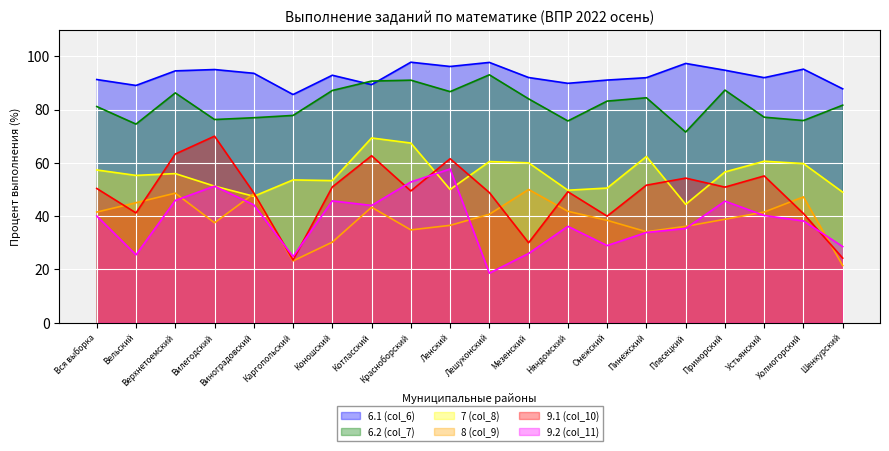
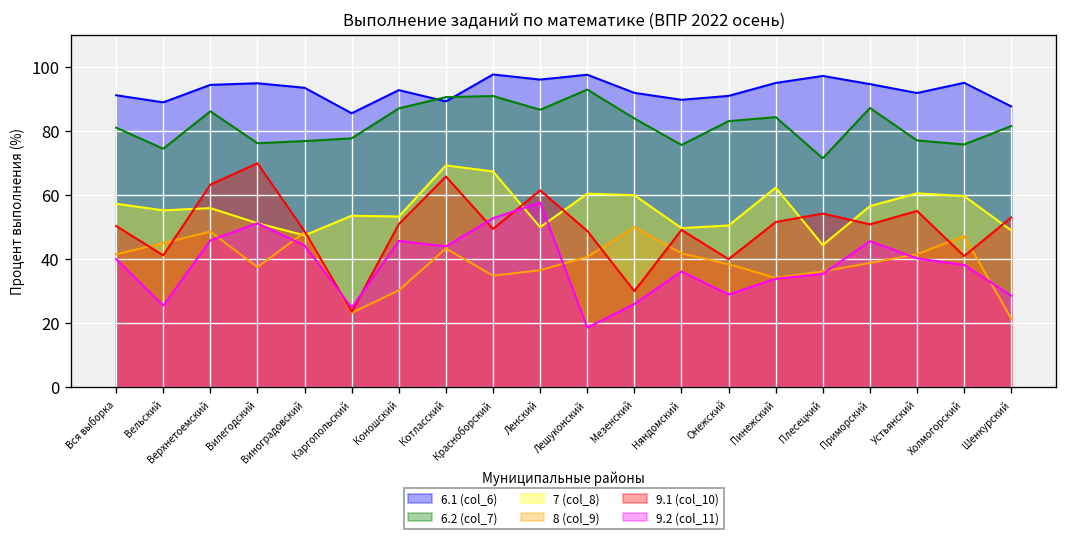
  {
    "6.1 (col_6)": {
      "Вся выборка": 91,
      "Вельский": 89,
      "Верхнетоемский": 95,
      "Вилегодский": 95,
      "Виноградовский": 94,
      "Каргопольский": 86,
      "Коношский": 93,
      "Котласский": 89,
      "Красноборский": 98,
      "Ленский": 96,
      "Лешуконский": 98,
      "Мезенский": 92,
      "Няндомский": 90,
      "Онежский": 91,
-     "Пинежский": 92,
+     "Пинежский": 95,
      "Плесецкий": 97,
      "Приморский": 95,
      "Устьянский": 92,
      "Холмогорский": 95,
      "Шенкурский": 88
    },
    "6.2 (col_7)": {
      "Вся выборка": 81,
      "Вельский": 75,
      "Верхнетоемский": 86,
      "Вилегодский": 76,
      "Виноградовский": 77,
      "Каргопольский": 78,
      "Коношский": 87,
      "Котласский": 91,
      "Красноборский": 91,
      "Ленский": 87,
      "Лешуконский": 93,
      "Мезенский": 84,
      "Няндомский": 76,
      "Онежский": 83,
      "Пинежский": 84,
      "Плесецкий": 72,
      "Приморский": 87,
      "Устьянский": 77,
      "Холмогорский": 76,
      "Шенкурский": 82
    },
    "9.1 (col_10)": {
      "Вся выборка": 50,
      "Вельский": 41,
      "Верхнетоемский": 63,
      "Вилегодский": 70,
      "Коношский": 51,
-     "Котласский": 63,
+     "Котласский": 66,
      "Красноборский": 49,
      "Ленский": 62,
      "Лешуконский": 49,
      "Мезенский": 30,
      "Онежский": 40,
      "Пинежский": 52,
      "Плесецкий": 54,
      "Приморский": 51,
      "Устьянский": 55,
      "Холмогорский": 41,
-     "Шенкурский": 24
+     "Шенкурский": 53
    },
    "9.2 (col_11)": {
      "Вся выборка": 40,
      "Вельский": 25,
      "Верхнетоемский": 46,
      "Виноградовский": 44,
      "Каргопольский": 25,
      "Коношский": 46,
      "Красноборский": 53,
      "Ленский": 58,
      "Лешуконский": 19,
      "Мезенский": 26,
      "Няндомский": 36,
      "Онежский": 29,
      "Приморский": 46,
      "Устьянский": 40,
      "Холмогорский": 38,
      "Шенкурский": 29
    }
  }
